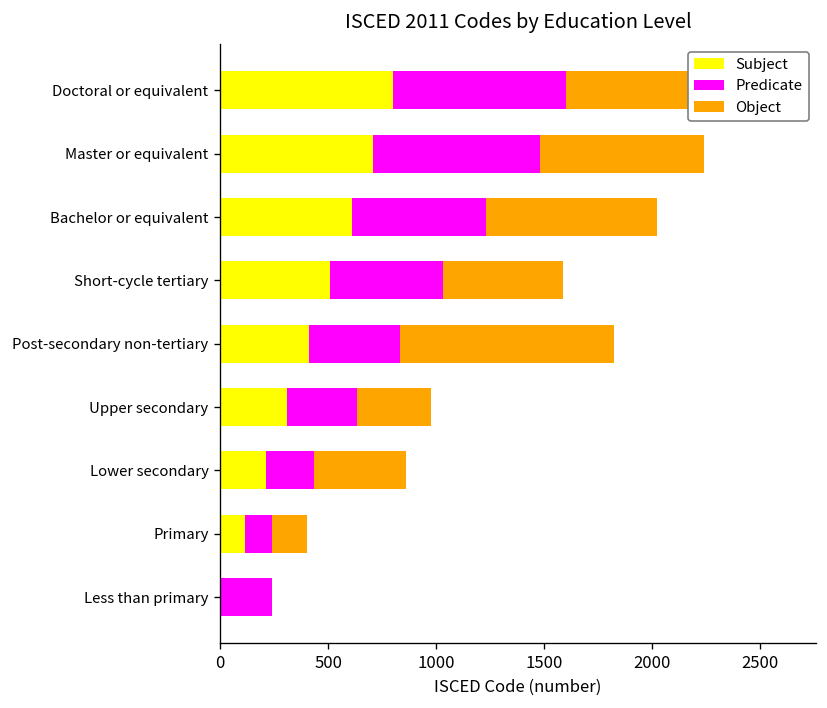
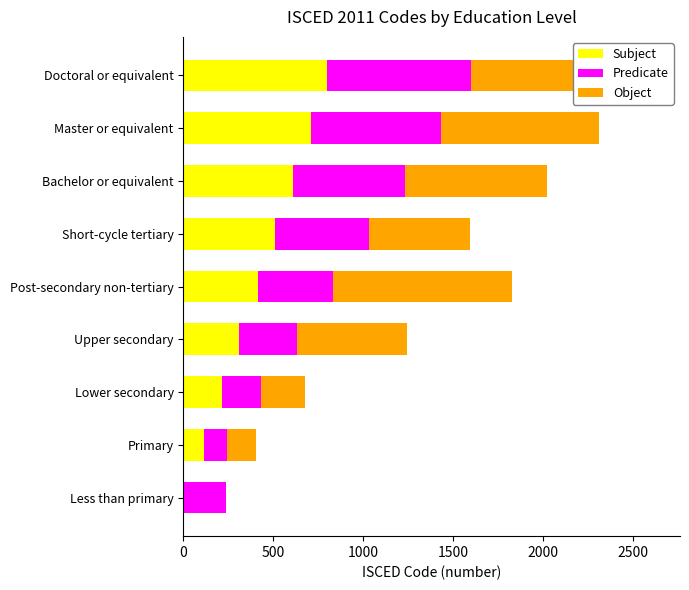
  {
    "Subject": {
      "Doctoral or equivalent": 800,
      "Master or equivalent": 710,
      "Bachelor or equivalent": 610,
      "Short-cycle tertiary": 510,
      "Post-secondary non-tertiary": 410,
      "Upper secondary": 310,
      "Lower secondary": 210,
      "Primary": 110,
      "Less than primary": 0
    },
    "Predicate": {
      "Doctoral or equivalent": 800,
-     "Master or equivalent": 770,
+     "Master or equivalent": 720,
      "Bachelor or equivalent": 620,
      "Short-cycle tertiary": 520,
      "Post-secondary non-tertiary": 420,
      "Upper secondary": 320,
      "Lower secondary": 220,
      "Primary": 130,
      "Less than primary": 240
    },
    "Object": {
-     "Master or equivalent": 760,
+     "Master or equivalent": 880,
      "Bachelor or equivalent": 790,
      "Short-cycle tertiary": 560,
      "Post-secondary non-tertiary": 990,
-     "Upper secondary": 340,
-     "Lower secondary": 430,
+     "Upper secondary": 610,
+     "Lower secondary": 240,
      "Primary": 160,
      "Less than primary": 0
    }
  }
